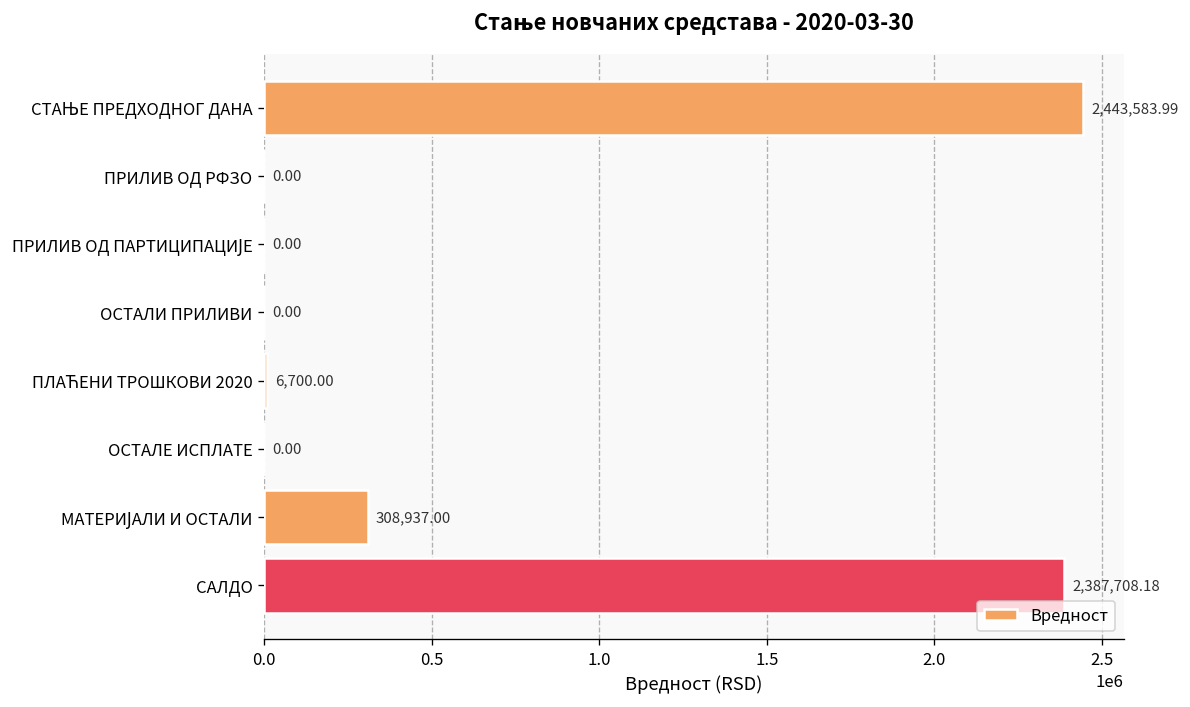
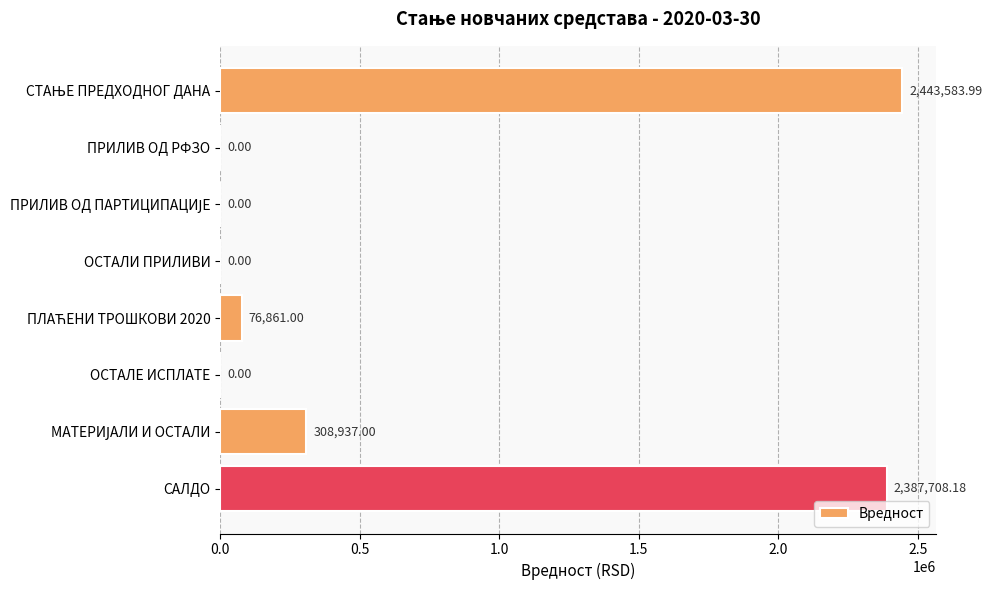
  {
    "СТАЊЕ ПРЕДХОДНОГ ДАНА": "2,443,583.99",
    "ПРИЛИВ ОД РФЗО": "0.00",
    "ПРИЛИВ ОД ПАРТИЦИПАЦИЈЕ": "0.00",
    "ОСТАЛИ ПРИЛИВИ": "0.00",
-   "ПЛАЋЕНИ ТРОШКОВИ 2020": "6,700.00",
+   "ПЛАЋЕНИ ТРОШКОВИ 2020": "76,861.00",
    "ОСТАЛЕ ИСПЛАТЕ": "0.00",
    "МАТЕРИЈАЛИ И ОСТАЛИ": "308,937.00",
    "САЛДО": "2,387,708.18"
  }
